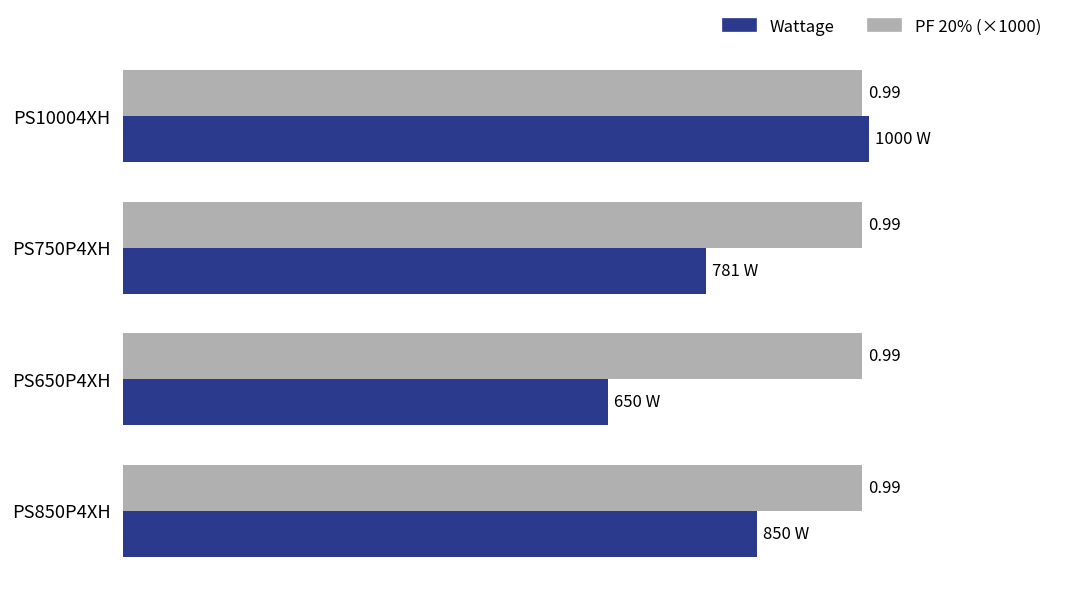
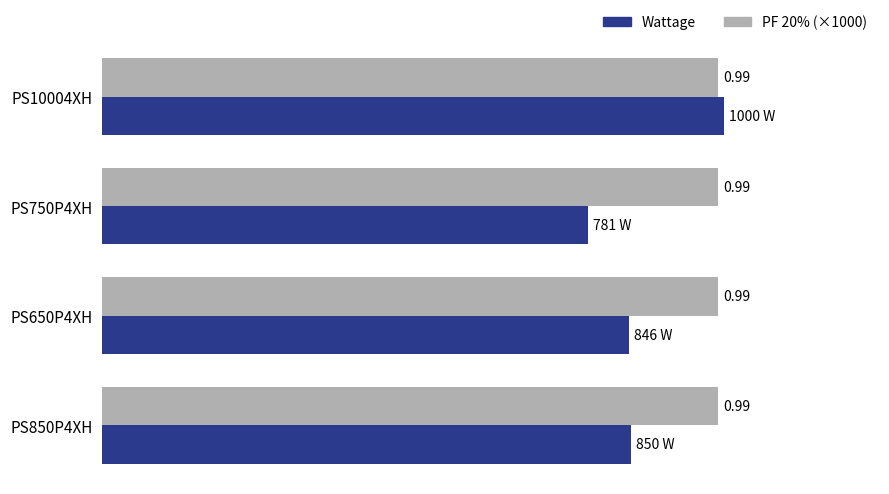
  {
    "Wattage": {
      "PS10004XH": 1000,
      "PS750P4XH": 781,
-     "PS650P4XH": 650,
+     "PS650P4XH": 846,
      "PS850P4XH": 850
    }
  }
